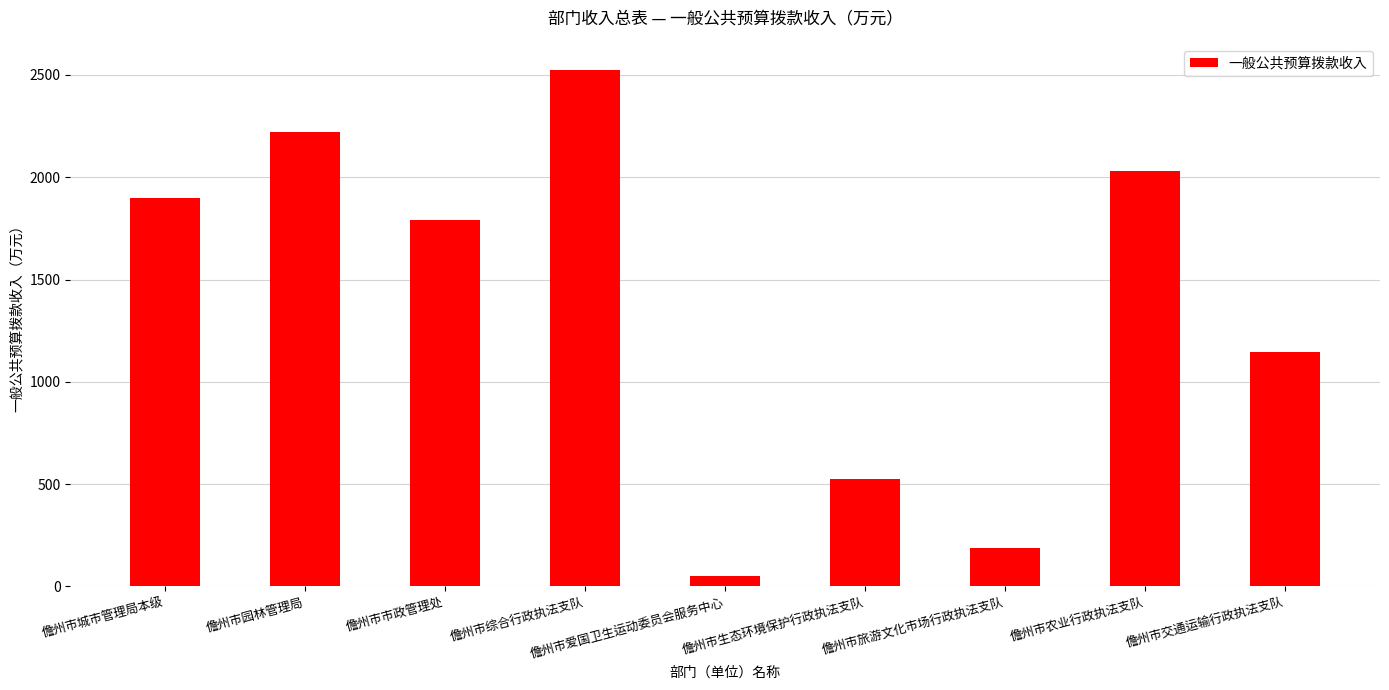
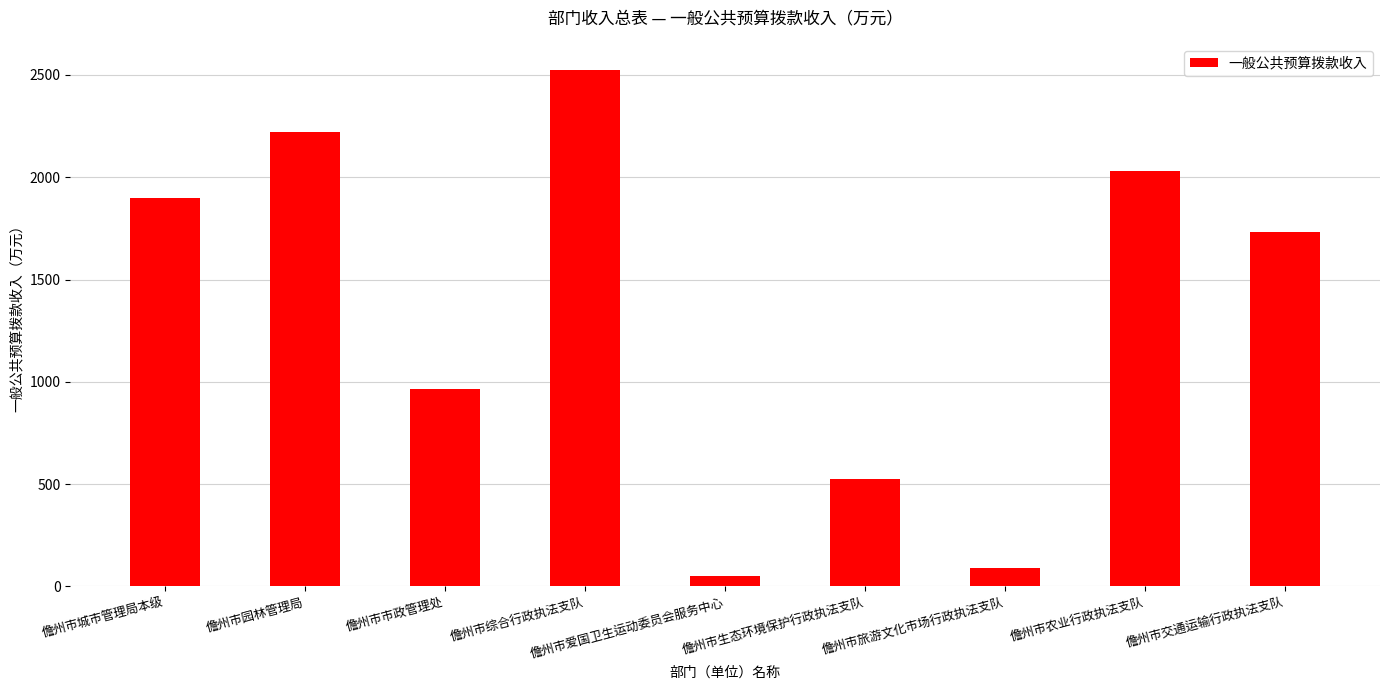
  {
    "儋州市城市管理局本级": 1900,
    "儋州市园林管理局": 2220,
-   "儋州市市政管理处": 1790,
+   "儋州市市政管理处": 970,
    "儋州市综合行政执法支队": 2530,
    "儋州市爱国卫生运动委员会服务中心": 50,
    "儋州市生态环境保护行政执法支队": 520,
-   "儋州市旅游文化市场行政执法支队": 190,
+   "儋州市旅游文化市场行政执法支队": 90,
    "儋州市农业行政执法支队": 2030,
-   "儋州市交通运输行政执法支队": 1150
+   "儋州市交通运输行政执法支队": 1730
  }
